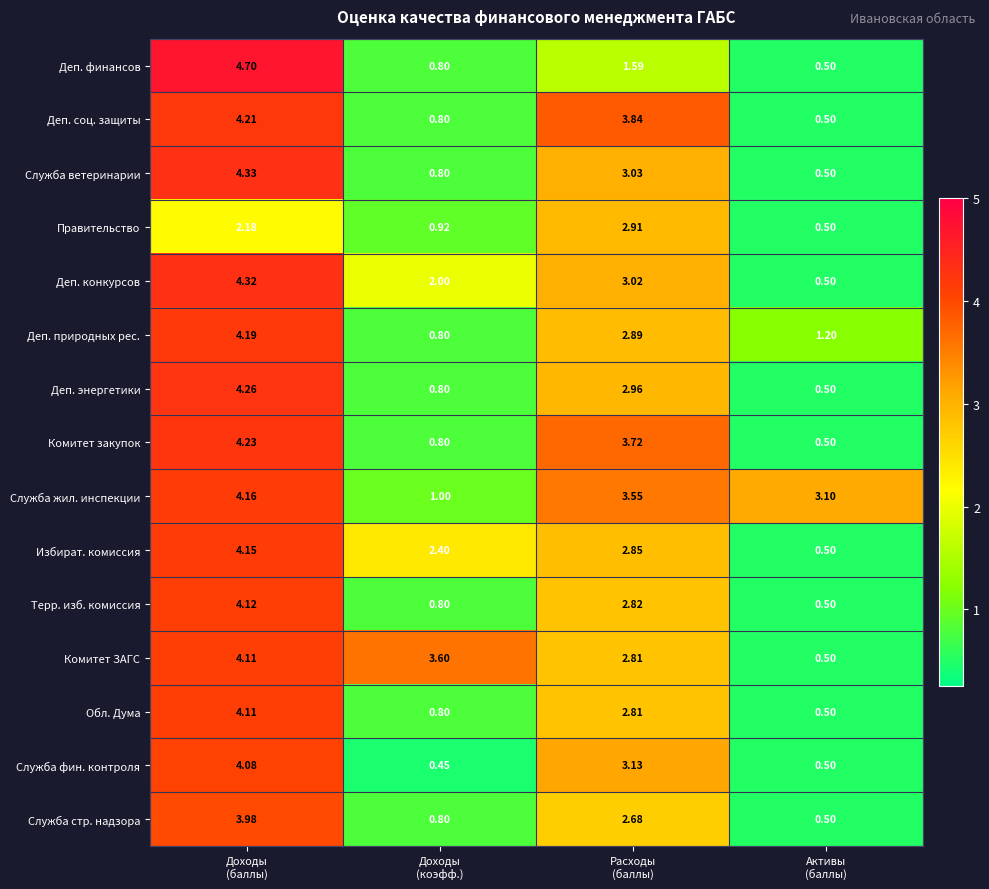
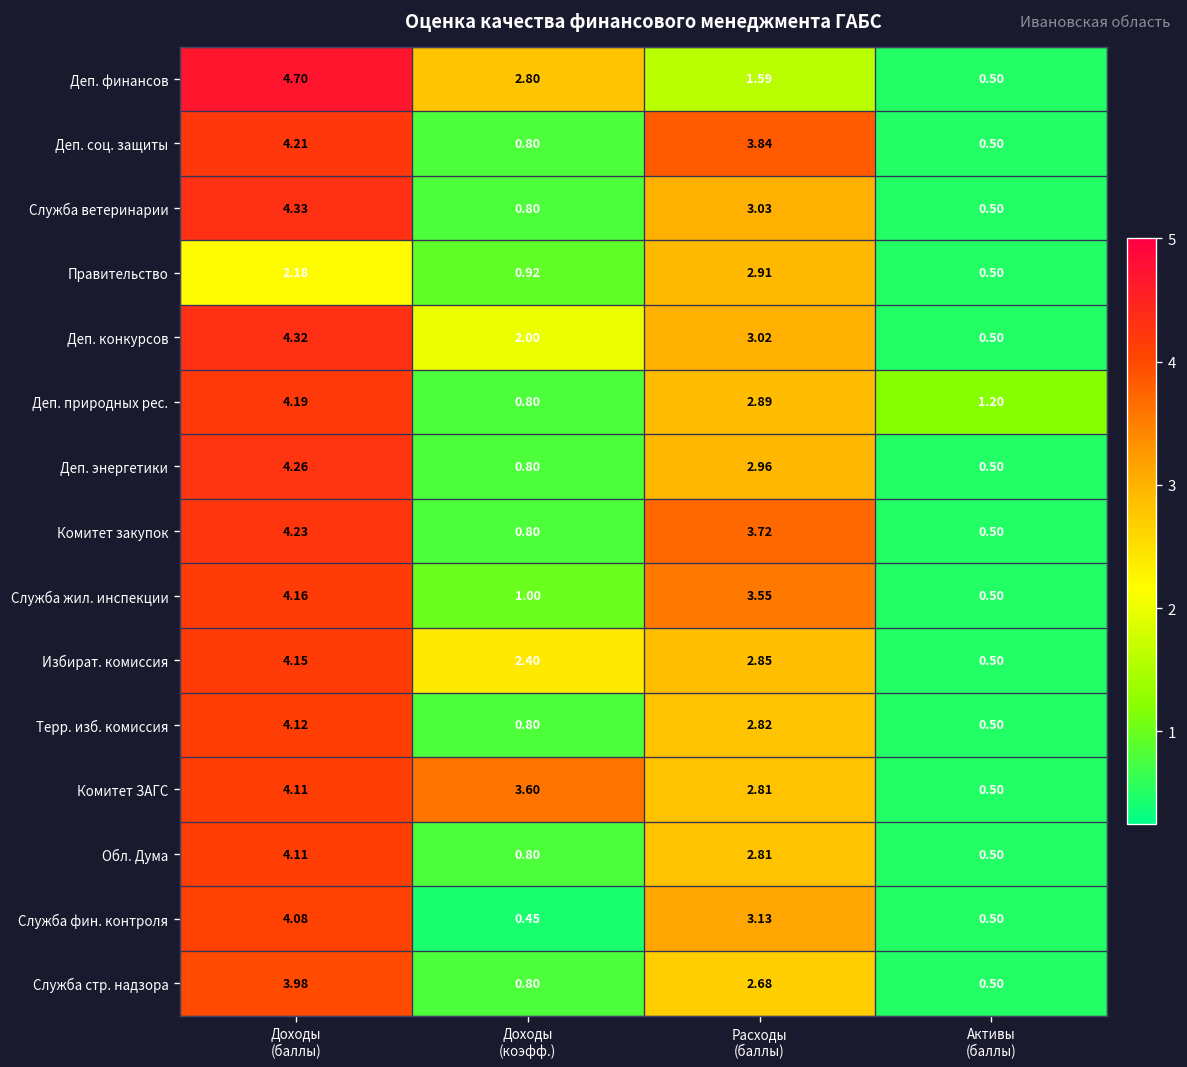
  {
    "Деп. финансов": {
      "Доходы (баллы)": 4.70,
-     "Доходы (коэфф.)": 0.80,
+     "Доходы (коэфф.)": 2.80,
      "Расходы (баллы)": 1.59,
      "Активы (баллы)": 0.50
    },
    "Деп. соц. защиты": {
      "Доходы (баллы)": 4.21,
      "Доходы (коэфф.)": 0.80,
      "Расходы (баллы)": 3.84,
      "Активы (баллы)": 0.50
    },
    "Служба ветеринарии": {
      "Доходы (баллы)": 4.33,
      "Доходы (коэфф.)": 0.80,
      "Расходы (баллы)": 3.03,
      "Активы (баллы)": 0.50
    },
    "Правительство": {
      "Доходы (баллы)": 2.18,
      "Доходы (коэфф.)": 0.92,
      "Расходы (баллы)": 2.91,
      "Активы (баллы)": 0.50
    },
    "Деп. конкурсов": {
      "Доходы (баллы)": 4.32,
      "Доходы (коэфф.)": 2.00,
      "Расходы (баллы)": 3.02,
      "Активы (баллы)": 0.50
    },
    "Деп. природных рес.": {
      "Доходы (баллы)": 4.19,
      "Доходы (коэфф.)": 0.80,
      "Расходы (баллы)": 2.89,
      "Активы (баллы)": 1.20
    },
    "Деп. энергетики": {
      "Доходы (баллы)": 4.26,
      "Доходы (коэфф.)": 0.80,
      "Расходы (баллы)": 2.96,
      "Активы (баллы)": 0.50
    },
    "Комитет закупок": {
      "Доходы (баллы)": 4.23,
      "Доходы (коэфф.)": 0.80,
      "Расходы (баллы)": 3.72,
      "Активы (баллы)": 0.50
    },
    "Служба жил. инспекции": {
      "Доходы (баллы)": 4.16,
      "Доходы (коэфф.)": 1.00,
      "Расходы (баллы)": 3.55,
-     "Активы (баллы)": 3.10
+     "Активы (баллы)": 0.50
    },
    "Избират. комиссия": {
      "Доходы (баллы)": 4.15,
      "Доходы (коэфф.)": 2.40,
      "Расходы (баллы)": 2.85,
      "Активы (баллы)": 0.50
    },
    "Терр. изб. комиссия": {
      "Доходы (баллы)": 4.12,
      "Доходы (коэфф.)": 0.80,
      "Расходы (баллы)": 2.82,
      "Активы (баллы)": 0.50
    },
    "Комитет ЗАГС": {
      "Доходы (баллы)": 4.11,
      "Доходы (коэфф.)": 3.60,
      "Расходы (баллы)": 2.81,
      "Активы (баллы)": 0.50
    },
    "Обл. Дума": {
      "Доходы (баллы)": 4.11,
      "Доходы (коэфф.)": 0.80,
      "Расходы (баллы)": 2.81,
      "Активы (баллы)": 0.50
    },
    "Служба фин. контроля": {
      "Доходы (баллы)": 4.08,
      "Доходы (коэфф.)": 0.45,
      "Расходы (баллы)": 3.13,
      "Активы (баллы)": 0.50
    },
    "Служба стр. надзора": {
      "Доходы (баллы)": 3.98,
      "Доходы (коэфф.)": 0.80,
      "Расходы (баллы)": 2.68,
      "Активы (баллы)": 0.50
    }
  }
